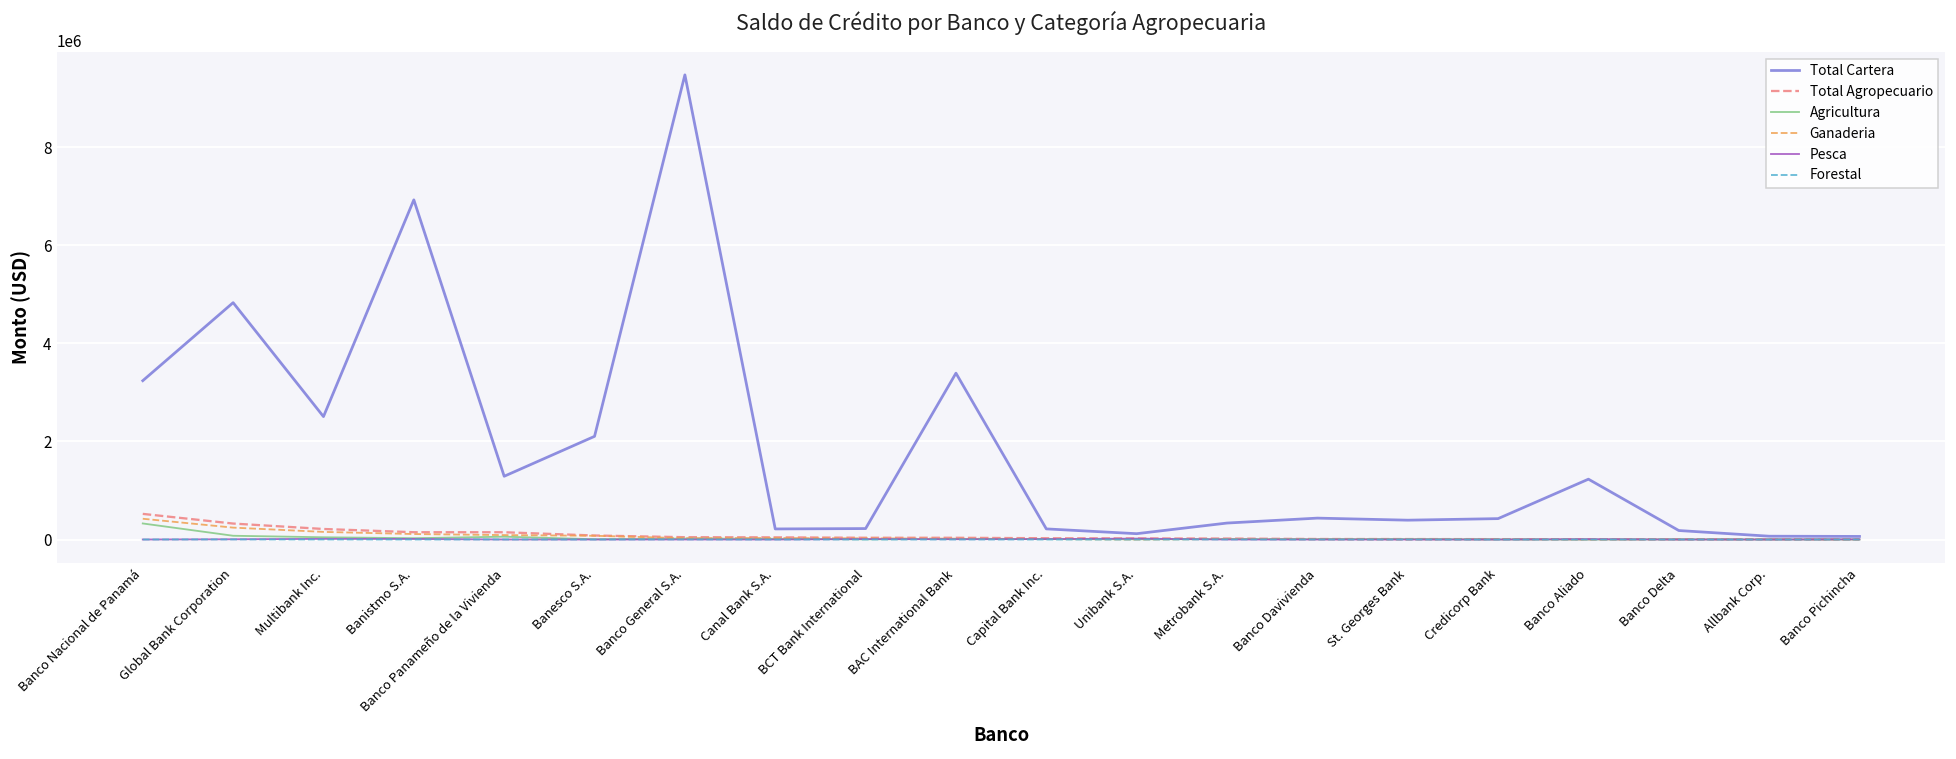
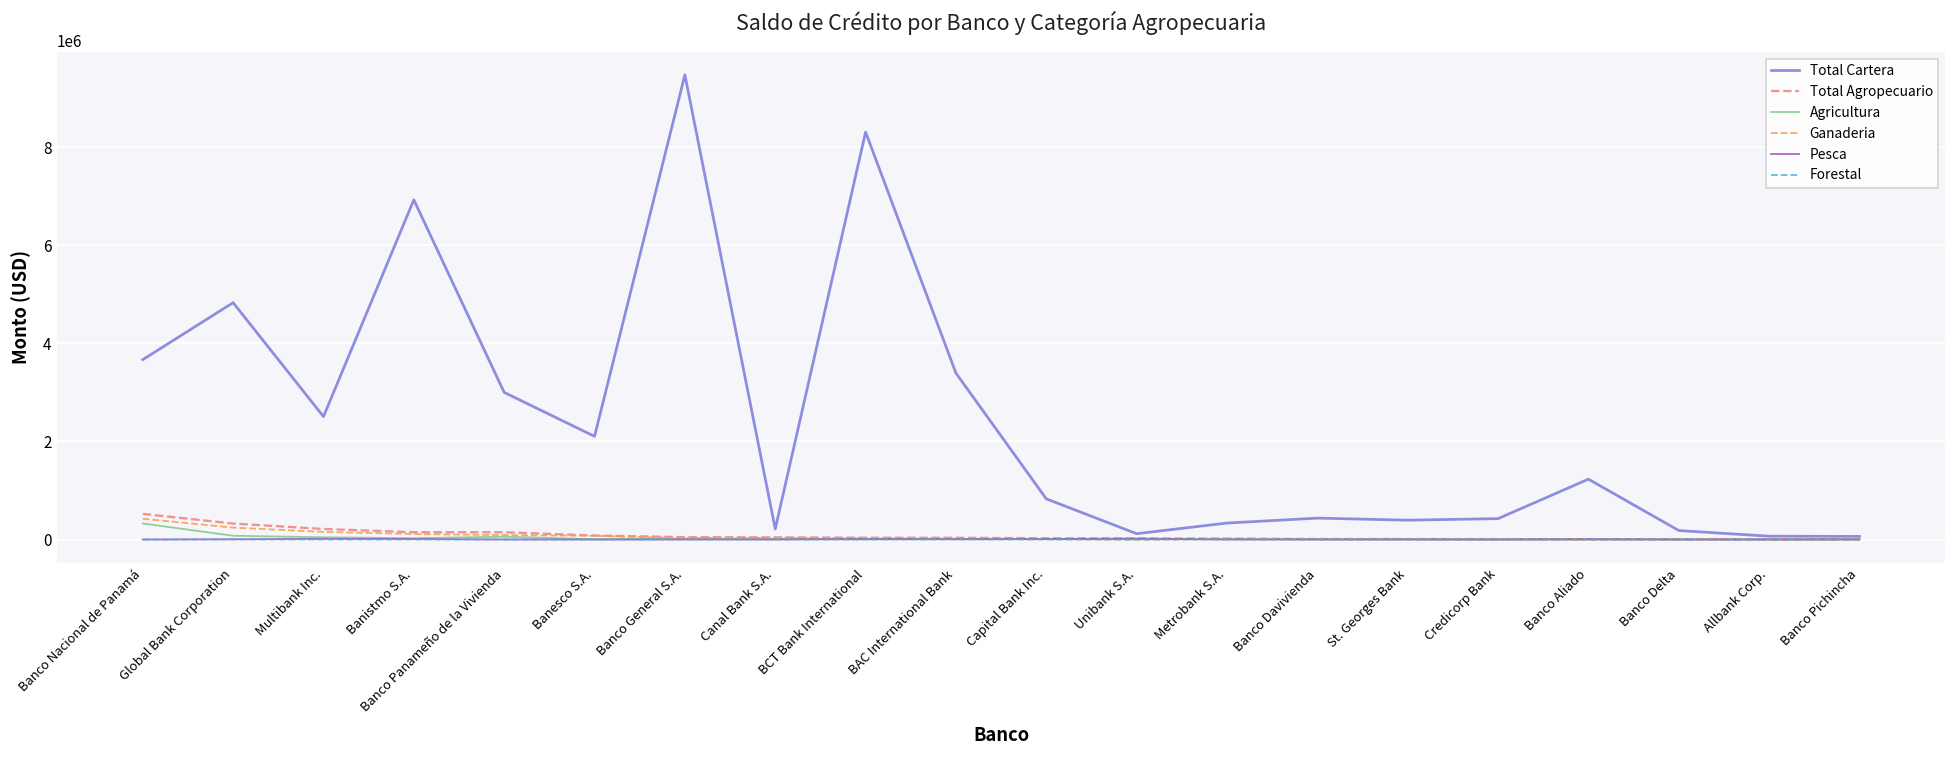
  {
    "Total Cartera": {
-     "Banco Nacional de Panamá": 3200000,
+     "Banco Nacional de Panamá": 3700000,
      "Global Bank Corporation": 4800000,
      "Multibank Inc.": 2500000,
      "Banistmo S.A.": 6900000,
-     "Banco Panameño de la Vivienda": 1300000,
+     "Banco Panameño de la Vivienda": 3000000,
      "Banesco S.A.": 2100000,
      "Banco General S.A.": 9500000,
      "Canal Bank S.A.": 200000,
-     "BCT Bank International": 200000,
+     "BCT Bank International": 8300000,
      "BAC International Bank": 3400000,
-     "Capital Bank Inc.": 200000,
+     "Capital Bank Inc.": 800000,
      "Unibank S.A.": 100000,
      "Metrobank S.A.": 300000,
      "Banco Davivienda": 400000,
      "St. Georges Bank": 400000,
      "Credicorp Bank": 400000,
      "Banco Aliado": 1200000,
      "Banco Delta": 200000,
      "Allbank Corp.": 100000,
      "Banco Pichincha": 100000
    },
    "Agricultura": {
      "Banco Nacional de Panamá": 300000,
      "Global Bank Corporation": 100000
    },
    "Forestal": {
      "Banco Nacional de Panamá": 0,
      "Global Bank Corporation": 0,
      "Banco Panameño de la Vivienda": 0
    }
  }
